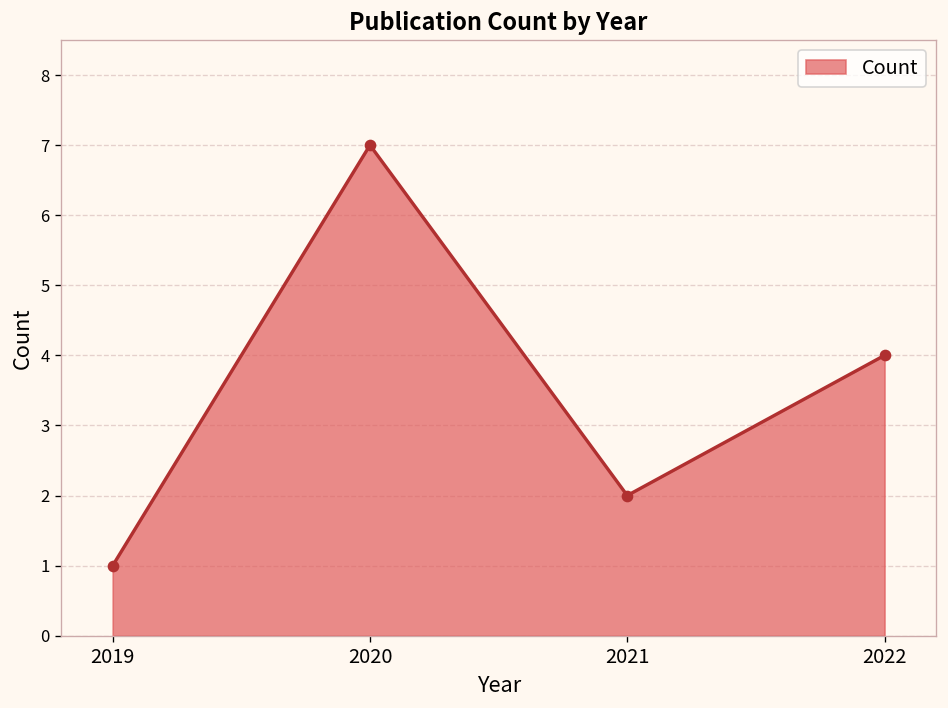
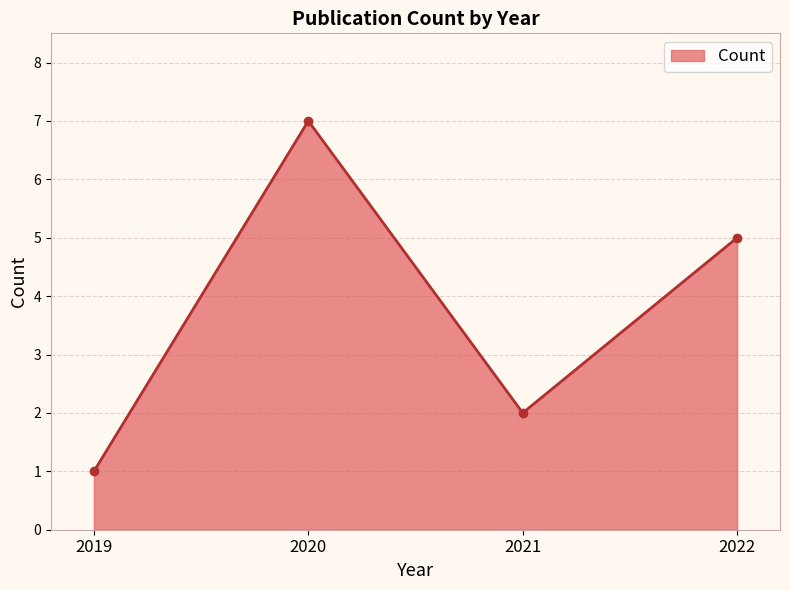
  {
    "2019": 1,
    "2020": 7,
    "2021": 2,
-   "2022": 4
+   "2022": 5
  }
